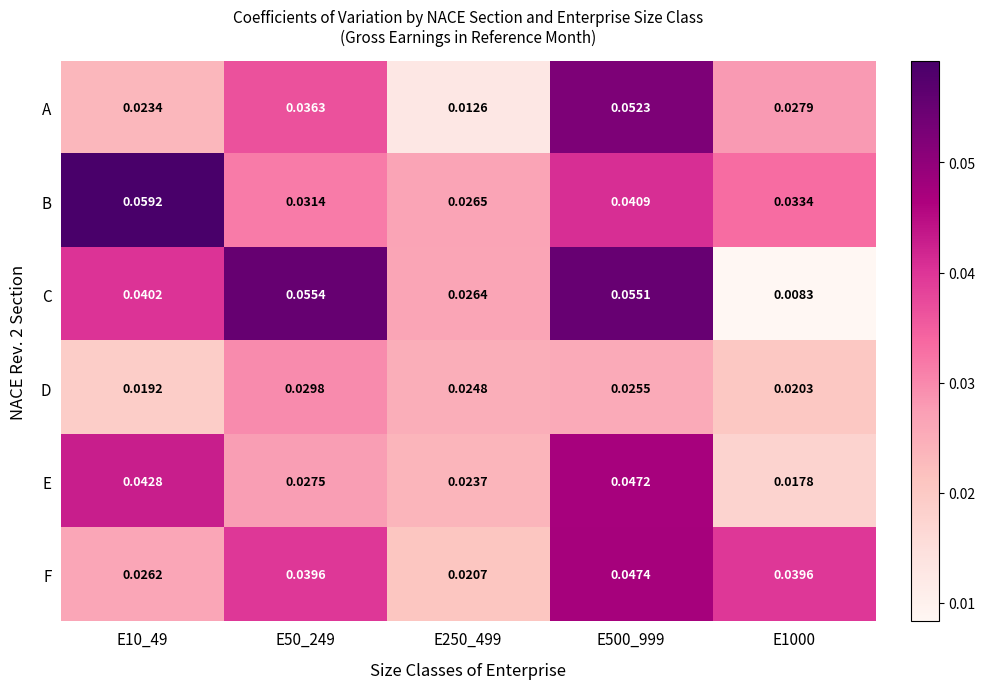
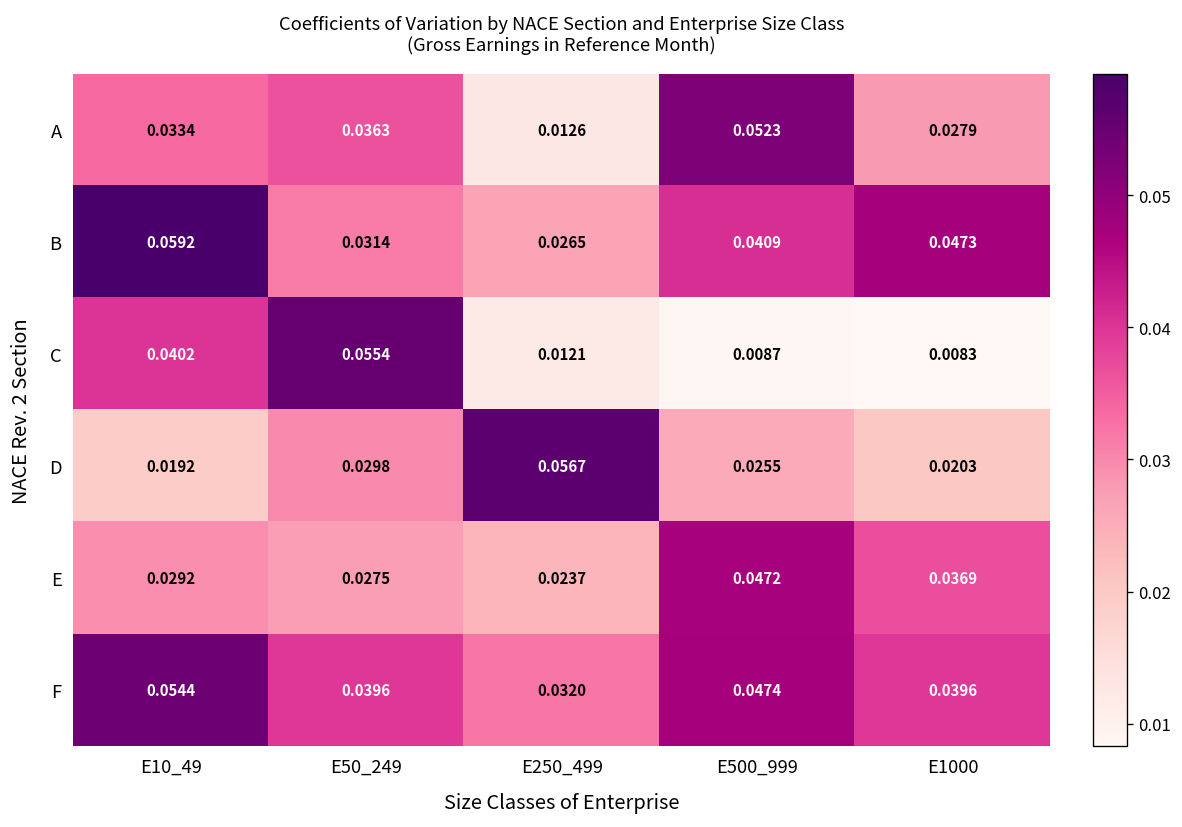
  {
    "A": {
-     "E10_49": 0.0234,
+     "E10_49": 0.0334,
      "E50_249": 0.0363,
      "E250_499": 0.0126,
      "E500_999": 0.0523,
      "E1000": 0.0279
    },
    "B": {
      "E10_49": 0.0592,
      "E50_249": 0.0314,
      "E250_499": 0.0265,
      "E500_999": 0.0409,
-     "E1000": 0.0334
+     "E1000": 0.0473
    },
    "C": {
      "E10_49": 0.0402,
      "E50_249": 0.0554,
-     "E250_499": 0.0264,
-     "E500_999": 0.0551,
+     "E250_499": 0.0121,
+     "E500_999": 0.0087,
      "E1000": 0.0083
    },
    "D": {
      "E10_49": 0.0192,
      "E50_249": 0.0298,
-     "E250_499": 0.0248,
+     "E250_499": 0.0567,
      "E500_999": 0.0255,
      "E1000": 0.0203
    },
    "E": {
-     "E10_49": 0.0428,
+     "E10_49": 0.0292,
      "E50_249": 0.0275,
      "E250_499": 0.0237,
      "E500_999": 0.0472,
-     "E1000": 0.0178
+     "E1000": 0.0369
    },
    "F": {
-     "E10_49": 0.0262,
+     "E10_49": 0.0544,
      "E50_249": 0.0396,
-     "E250_499": 0.0207,
+     "E250_499": 0.0320,
      "E500_999": 0.0474,
      "E1000": 0.0396
    }
  }
